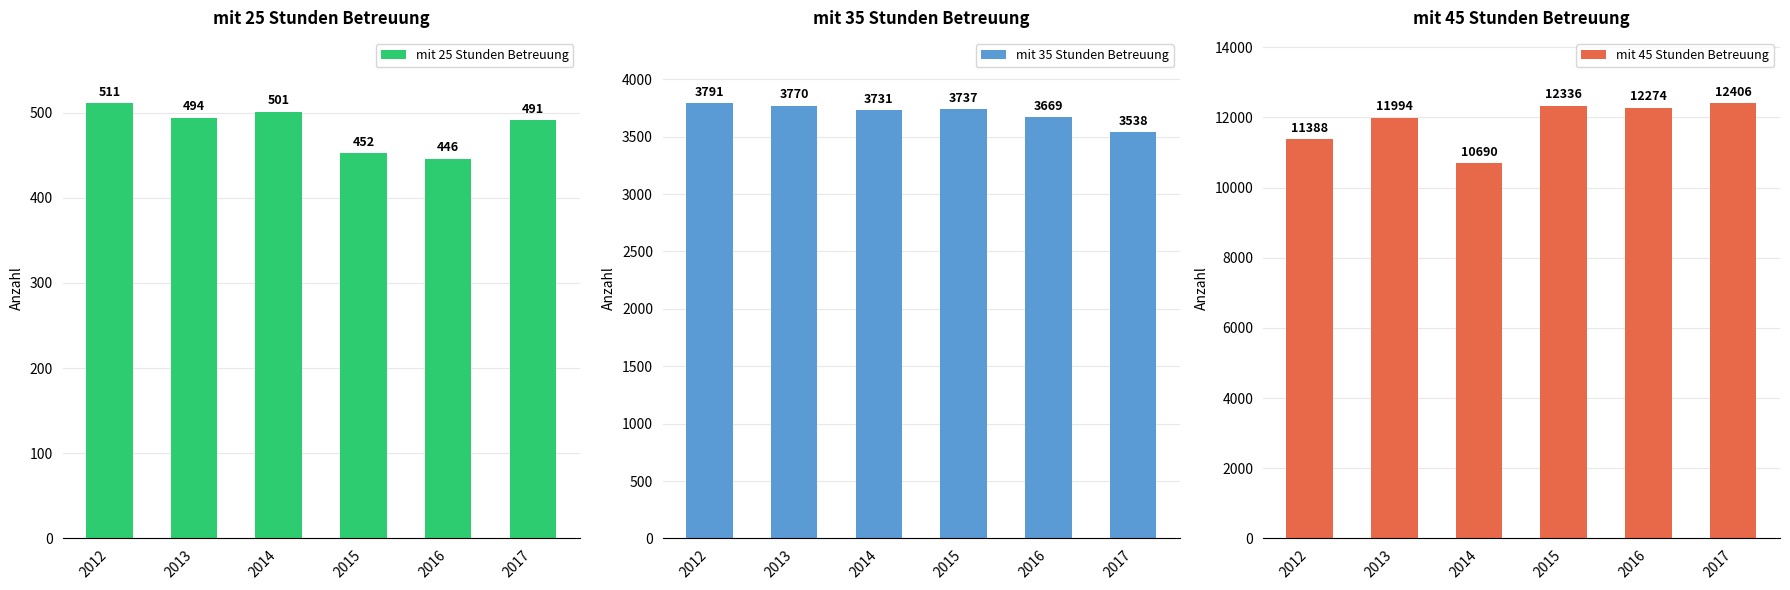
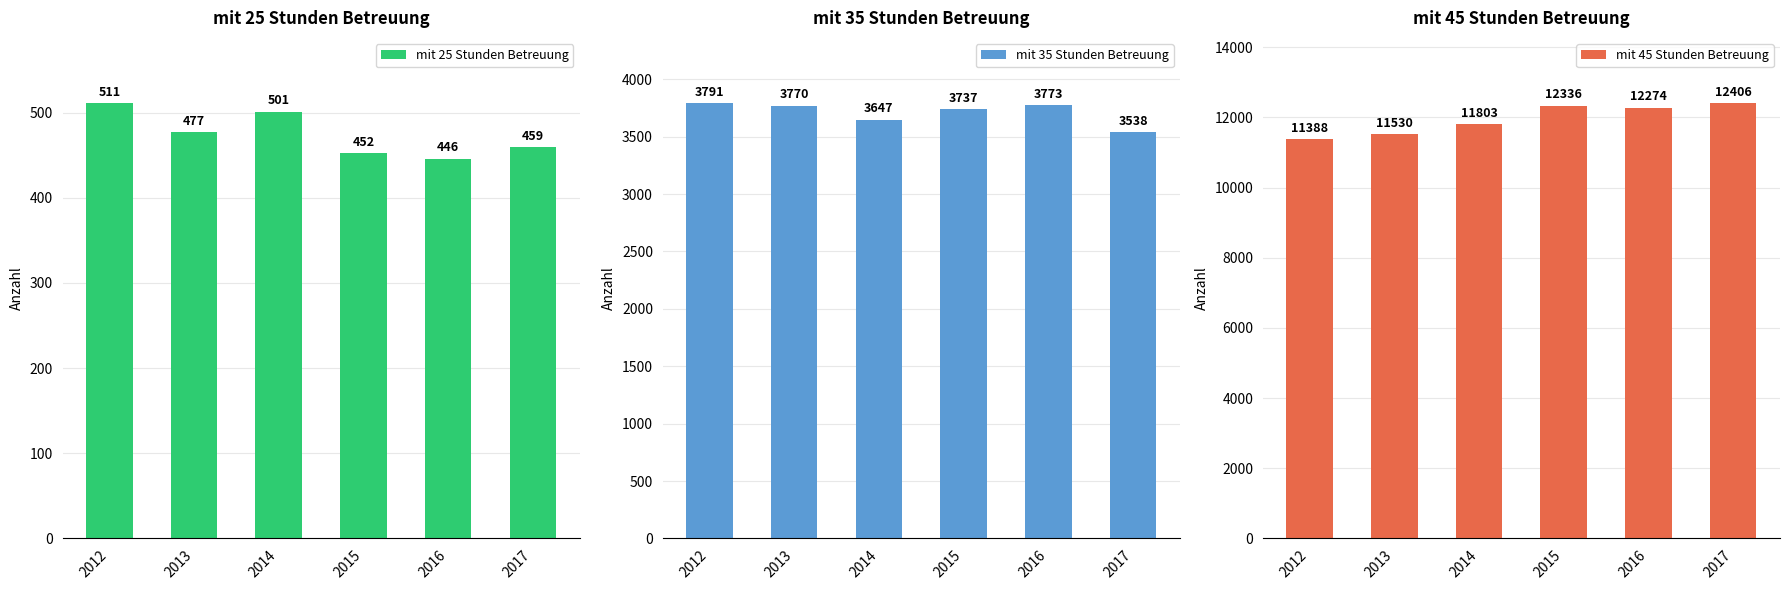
  {
    "mit 25 Stunden Betreuung": {
      "2012": 511,
-     "2013": 494,
+     "2013": 477,
      "2014": 501,
      "2015": 452,
      "2016": 446,
-     "2017": 491
+     "2017": 459
    },
    "mit 35 Stunden Betreuung": {
      "2012": 3791,
      "2013": 3770,
-     "2014": 3731,
+     "2014": 3647,
      "2015": 3737,
-     "2016": 3669,
+     "2016": 3773,
      "2017": 3538
    },
    "mit 45 Stunden Betreuung": {
      "2012": 11388,
-     "2013": 11994,
-     "2014": 10690,
+     "2013": 11530,
+     "2014": 11803,
      "2015": 12336,
      "2016": 12274,
      "2017": 12406
    }
  }
